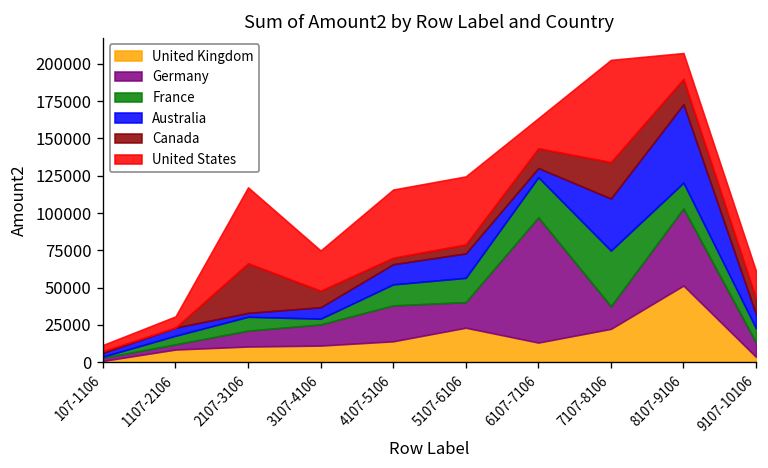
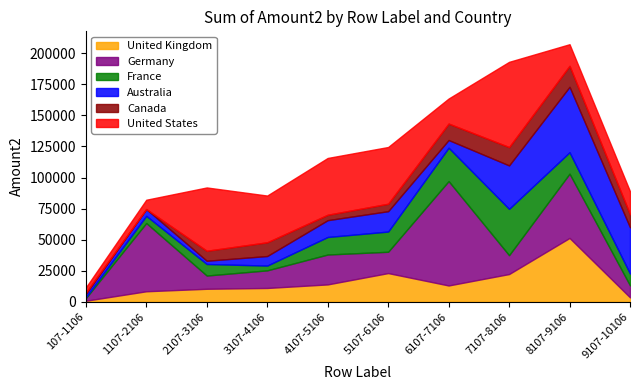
  {
    "United Kingdom": {
      "1107-2106": 8000,
      "2107-3106": 10000,
      "3107-4106": 11000,
      "4107-5106": 14000,
      "5107-6106": 23000,
      "6107-7106": 13000,
      "7107-8106": 22000,
      "8107-9106": 51000,
      "9107-10106": 4000
    },
    "Germany": {
-     "1107-2106": 3000,
+     "1107-2106": 55000,
      "2107-3106": 11000,
      "3107-4106": 14000,
      "4107-5106": 24000,
      "5107-6106": 17000,
      "6107-7106": 84000,
      "7107-8106": 15000,
      "8107-9106": 52000,
      "9107-10106": 10000
    },
    "France": {
      "1107-2106": 6000,
      "2107-3106": 9000,
      "3107-4106": 4000,
      "4107-5106": 14000,
      "5107-6106": 16000,
      "6107-7106": 27000,
      "7107-8106": 37000,
      "8107-9106": 17000,
      "9107-10106": 10000
    },
    "Australia": {
      "2107-3106": 3000,
      "3107-4106": 8000,
      "4107-5106": 14000,
      "5107-6106": 16000,
      "6107-7106": 6000,
      "7107-8106": 35000,
      "8107-9106": 53000,
-     "9107-10106": 9000
+     "9107-10106": 37000
    },
    "Canada": {
-     "2107-3106": 33000,
+     "2107-3106": 8000,
      "3107-4106": 11000,
      "4107-5106": 4000,
      "5107-6106": 6000,
      "6107-7106": 13000,
-     "7107-8106": 24000,
+     "7107-8106": 15000,
      "8107-9106": 17000,
      "9107-10106": 11000
    },
    "United States": {
      "107-1106": 4000,
      "1107-2106": 8000,
      "2107-3106": 51000,
-     "3107-4106": 27000,
+     "3107-4106": 38000,
      "4107-5106": 46000,
      "5107-6106": 46000,
      "6107-7106": 20000,
      "7107-8106": 69000,
      "8107-9106": 17000,
      "9107-10106": 18000
    }
  }
